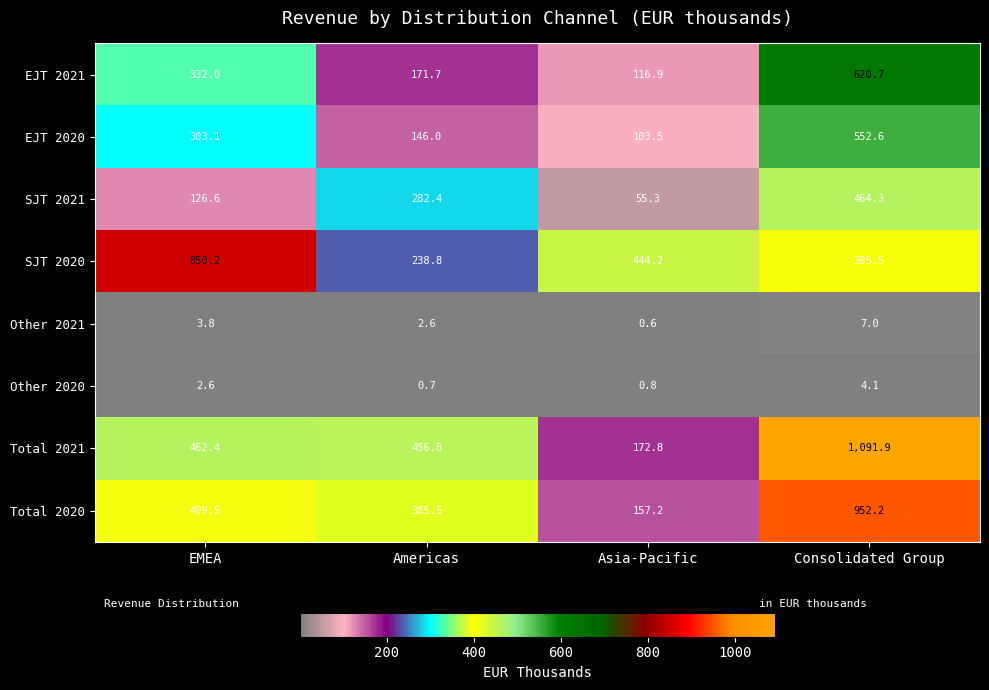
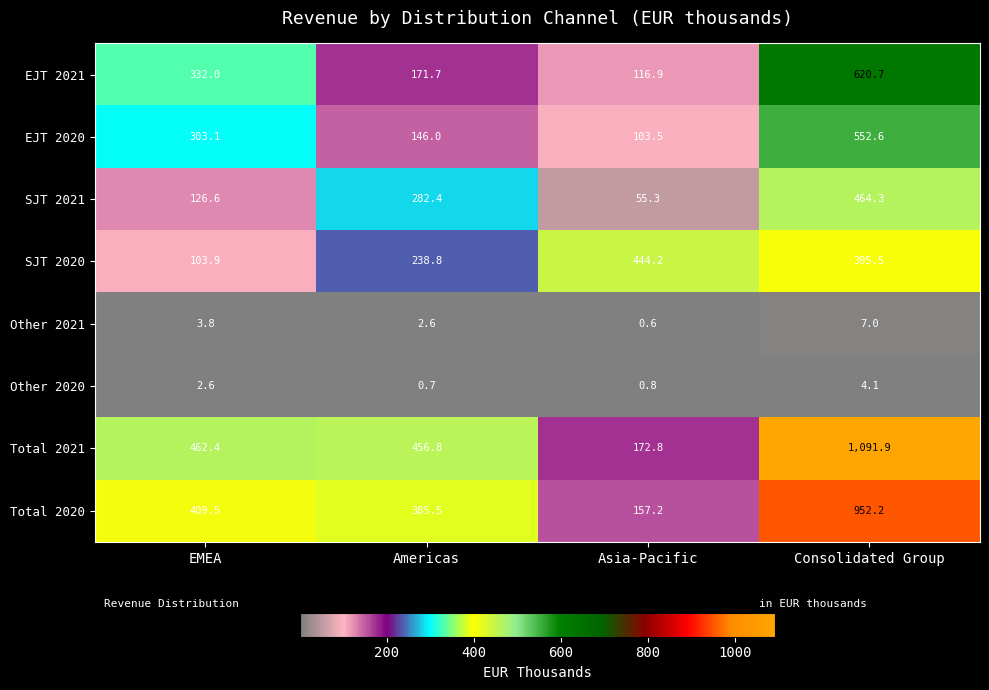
  {
    "EJT 2021": {
      "EMEA": "332.0",
      "Americas": "171.7",
      "Asia-Pacific": "116.9",
      "Consolidated Group": "620.7"
    },
    "EJT 2020": {
      "EMEA": "303.1",
      "Americas": "146.0",
      "Asia-Pacific": "103.5",
      "Consolidated Group": "552.6"
    },
    "SJT 2021": {
      "EMEA": "126.6",
      "Americas": "282.4",
      "Asia-Pacific": "55.3",
      "Consolidated Group": "464.3"
    },
    "SJT 2020": {
-     "EMEA": "850.2",
+     "EMEA": "103.9",
      "Americas": "238.8",
      "Asia-Pacific": "444.2",
      "Consolidated Group": "395.5"
    },
    "Other 2021": {
      "EMEA": "3.8",
      "Americas": "2.6",
      "Asia-Pacific": "0.6",
      "Consolidated Group": "7.0"
    },
    "Other 2020": {
      "EMEA": "2.6",
      "Americas": "0.7",
      "Asia-Pacific": "0.8",
      "Consolidated Group": "4.1"
    },
    "Total 2021": {
      "EMEA": "462.4",
      "Americas": "456.8",
      "Asia-Pacific": "172.8",
      "Consolidated Group": "1,091.9"
    },
    "Total 2020": {
      "EMEA": "409.5",
      "Americas": "385.5",
      "Asia-Pacific": "157.2",
      "Consolidated Group": "952.2"
    }
  }
